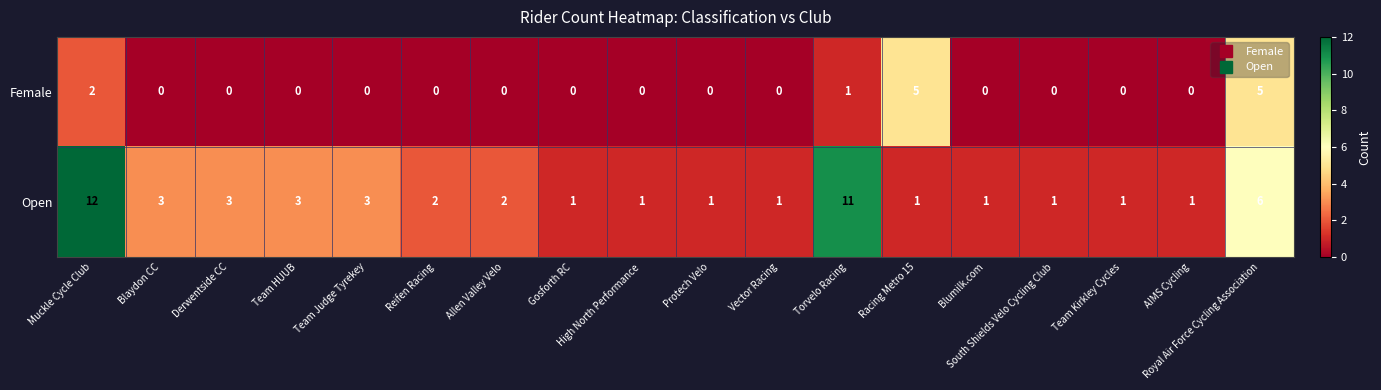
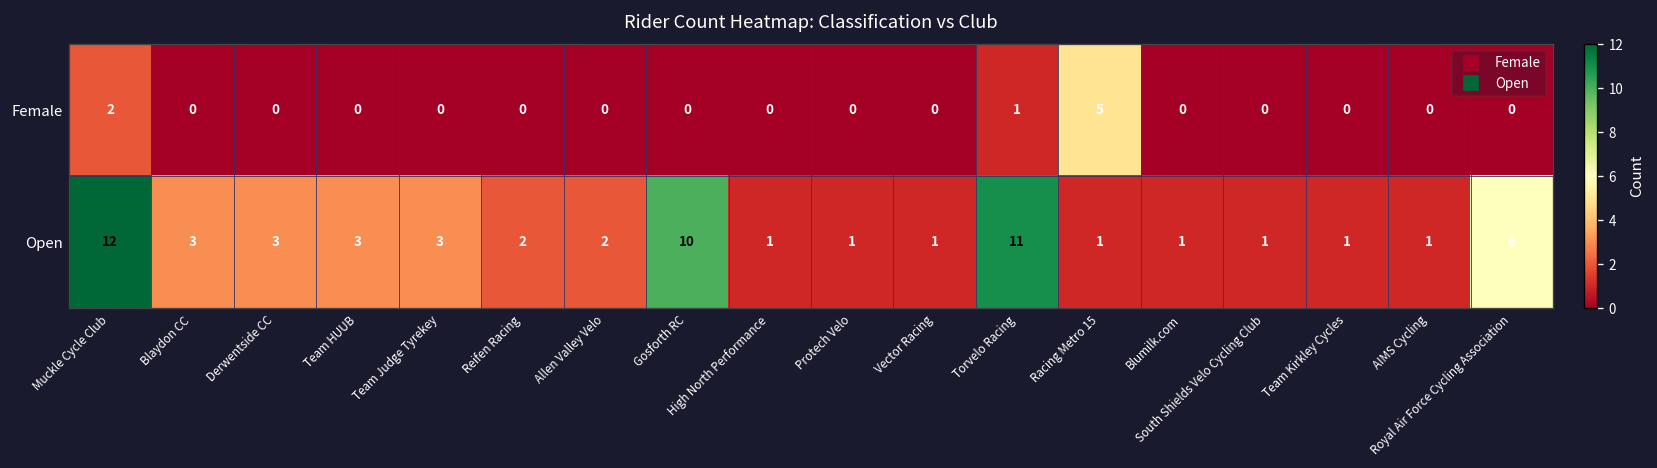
  {
    "Female": {
      "Muckle Cycle Club": 2,
      "Blaydon CC": 0,
      "Derwentside CC": 0,
      "Team HUUB": 0,
      "Team Judge Tyrekey": 0,
      "Reifen Racing": 0,
      "Allen Valley Velo": 0,
      "Gosforth RC": 0,
      "High North Performance": 0,
      "Protech Velo": 0,
      "Vector Racing": 0,
      "Torvelo Racing": 1,
      "Racing Metro 15": 5,
      "Blumilk.com": 0,
      "South Shields Velo Cycling Club": 0,
      "Team Kirkley Cycles": 0,
      "AIMS Cycling": 0,
-     "Royal Air Force Cycling Association": 5
+     "Royal Air Force Cycling Association": 0
    },
    "Open": {
      "Muckle Cycle Club": 12,
      "Blaydon CC": 3,
      "Derwentside CC": 3,
      "Team HUUB": 3,
      "Team Judge Tyrekey": 3,
      "Reifen Racing": 2,
      "Allen Valley Velo": 2,
-     "Gosforth RC": 1,
+     "Gosforth RC": 10,
      "High North Performance": 1,
      "Protech Velo": 1,
      "Vector Racing": 1,
      "Torvelo Racing": 11,
      "Racing Metro 15": 1,
      "Blumilk.com": 1,
      "South Shields Velo Cycling Club": 1,
      "Team Kirkley Cycles": 1,
      "AIMS Cycling": 1,
      "Royal Air Force Cycling Association": 6
    }
  }
